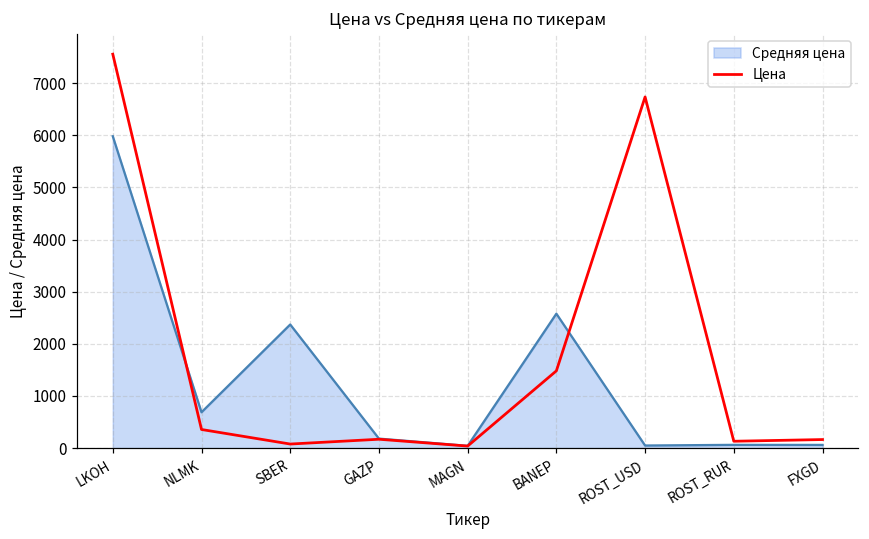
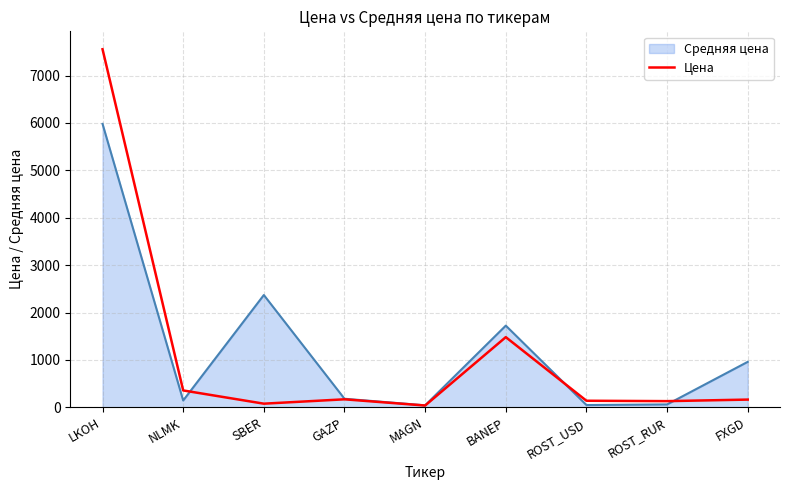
  {
    "Средняя цена": {
      "LKOH": 6000,
-     "NLMK": 700,
+     "NLMK": 100,
      "SBER": 2400,
-     "BANEP": 2600,
+     "BANEP": 1700,
      "ROST_USD": 100,
      "ROST_RUR": 100,
-     "FXGD": 100
+     "FXGD": 1000
    },
    "Цена": {
      "LKOH": 7600,
      "NLMK": 400,
      "SBER": 100,
      "BANEP": 1500,
-     "ROST_USD": 6700,
+     "ROST_USD": 100,
      "ROST_RUR": 100,
      "FXGD": 200
    }
  }
